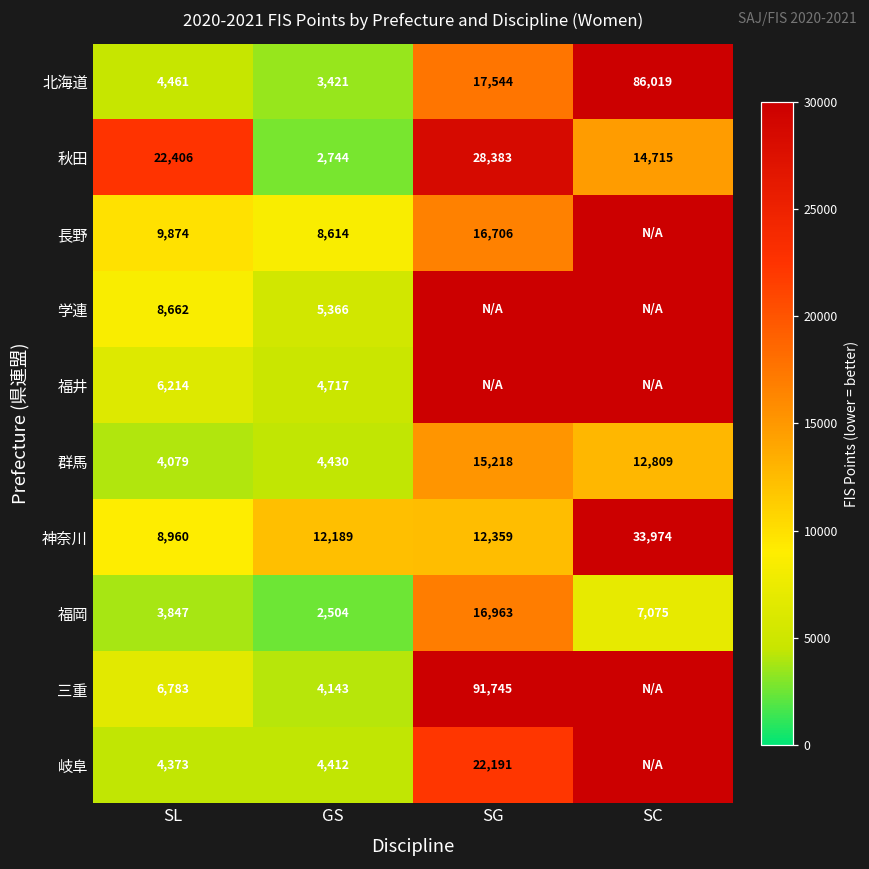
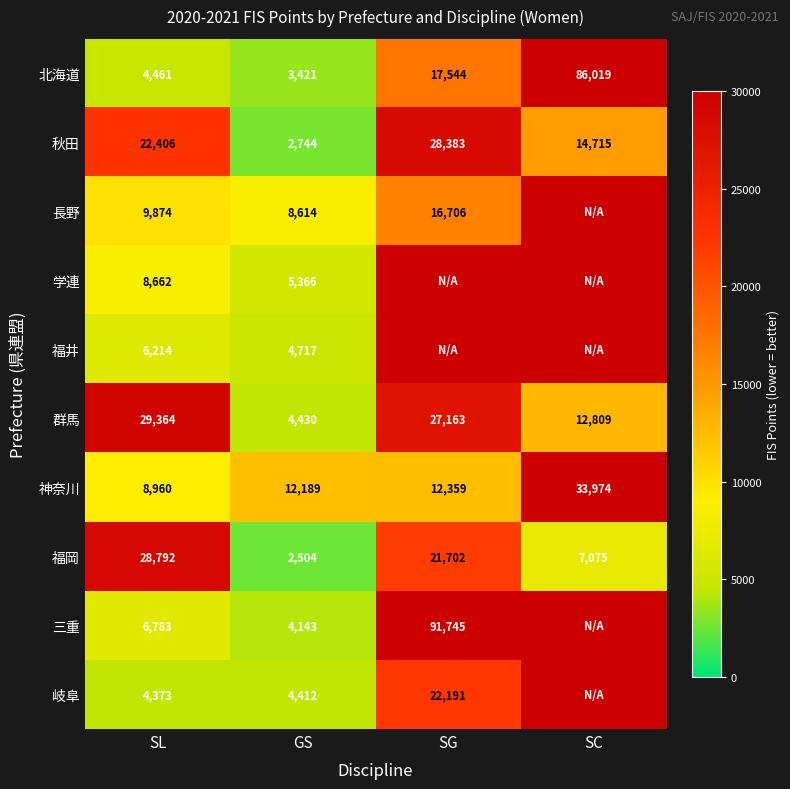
  {
    "北海道": {
      "SL": "4,461",
      "GS": "3,421",
      "SG": "17,544",
      "SC": "86,019"
    },
    "秋田": {
      "SL": "22,406",
      "GS": "2,744",
      "SG": "28,383",
      "SC": "14,715"
    },
    "長野": {
      "SL": "9,874",
      "GS": "8,614",
      "SG": "16,706"
    },
    "学連": {
      "SL": "8,662",
      "GS": "5,366"
    },
    "福井": {
      "SL": "6,214",
      "GS": "4,717"
    },
    "群馬": {
-     "SL": "4,079",
+     "SL": "29,364",
      "GS": "4,430",
-     "SG": "15,218",
+     "SG": "27,163",
      "SC": "12,809"
    },
    "神奈川": {
      "SL": "8,960",
      "GS": "12,189",
      "SG": "12,359",
      "SC": "33,974"
    },
    "福岡": {
-     "SL": "3,847",
+     "SL": "28,792",
      "GS": "2,504",
-     "SG": "16,963",
+     "SG": "21,702",
      "SC": "7,075"
    },
    "三重": {
      "SL": "6,783",
      "GS": "4,143",
      "SG": "91,745"
    },
    "岐阜": {
      "SL": "4,373",
      "GS": "4,412",
      "SG": "22,191"
    }
  }
